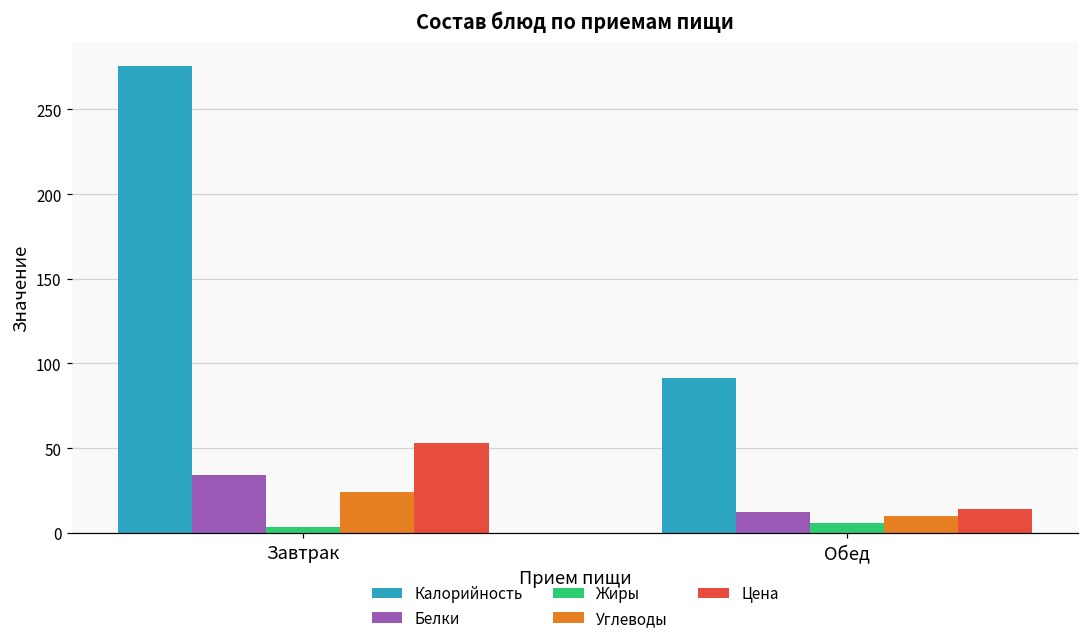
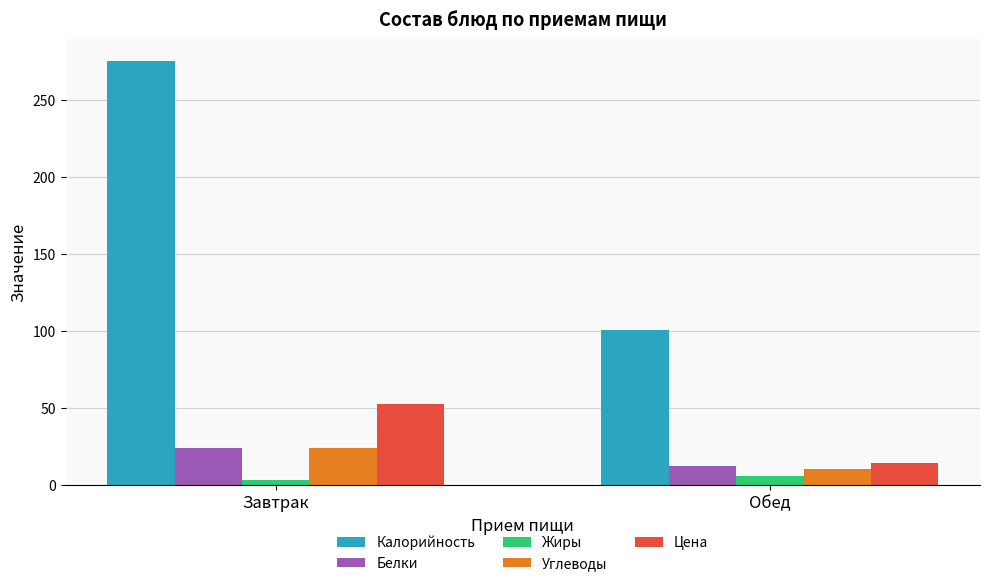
  {
    "Калорийность": {
      "Завтрак": 276,
-     "Обед": 92
+     "Обед": 101
    },
    "Белки": {
-     "Завтрак": 34,
+     "Завтрак": 24,
      "Обед": 12
    },
    "Жиры": {
      "Завтрак": 3,
      "Обед": 6
    }
  }
